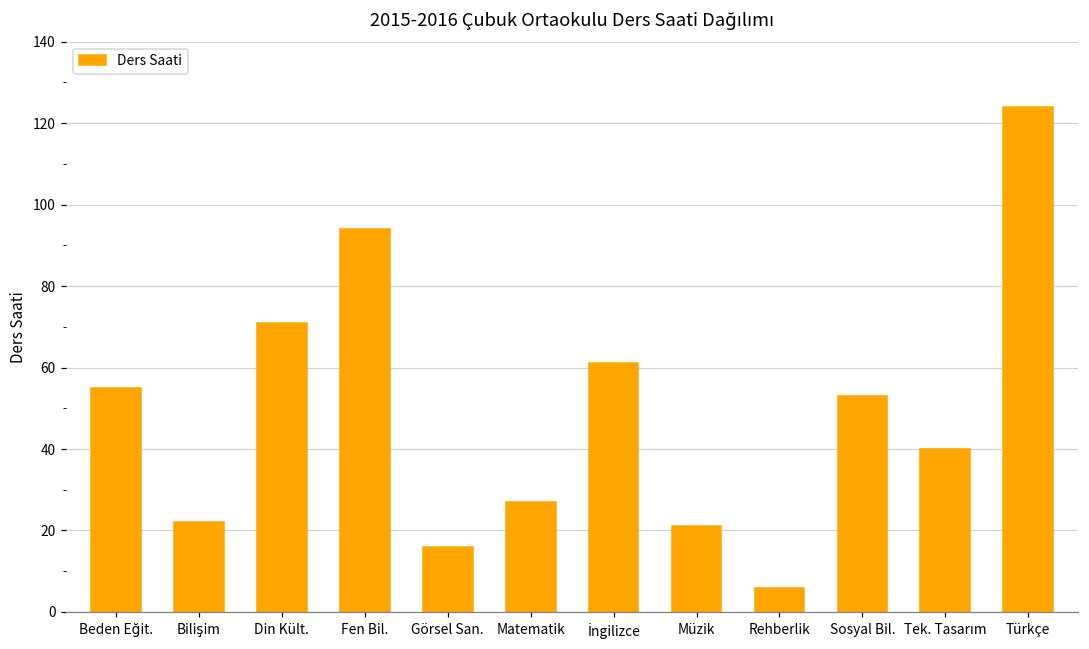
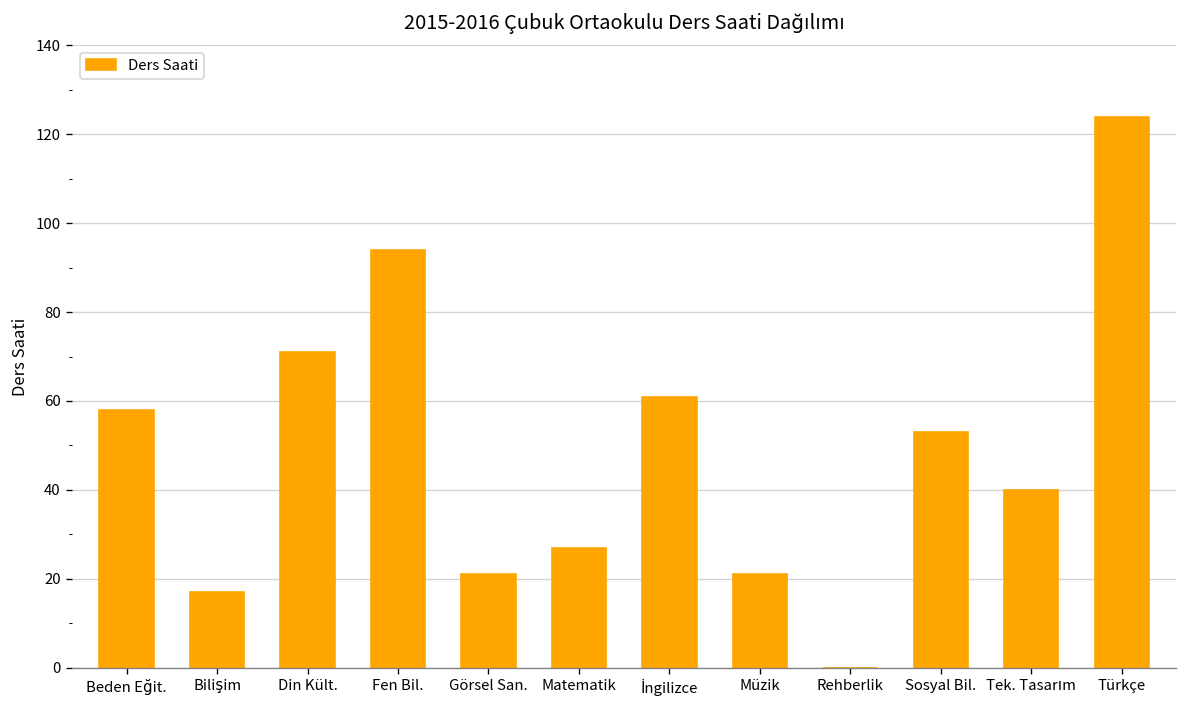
  {
-   "Beden Eğit.": 55,
-   "Bilişim": 22,
+   "Beden Eğit.": 58,
+   "Bilişim": 17,
    "Din Kült.": 71,
    "Fen Bil.": 94,
-   "Görsel San.": 16,
+   "Görsel San.": 21,
    "Matematik": 27,
    "İngilizce": 61,
    "Müzik": 21,
-   "Rehberlik": 6,
+   "Rehberlik": 0,
    "Sosyal Bil.": 53,
    "Tek. Tasarım": 40,
    "Türkçe": 124
  }
